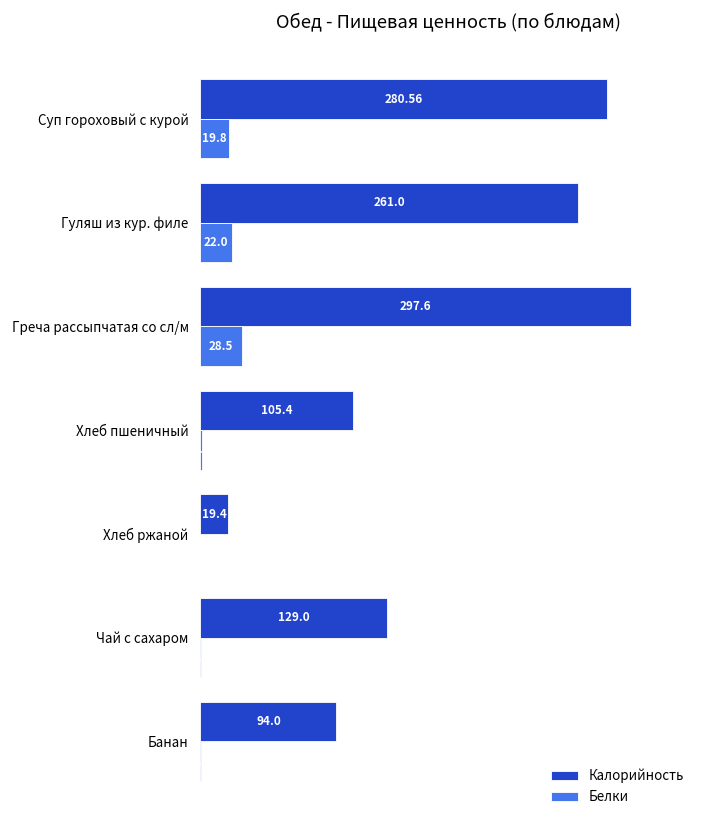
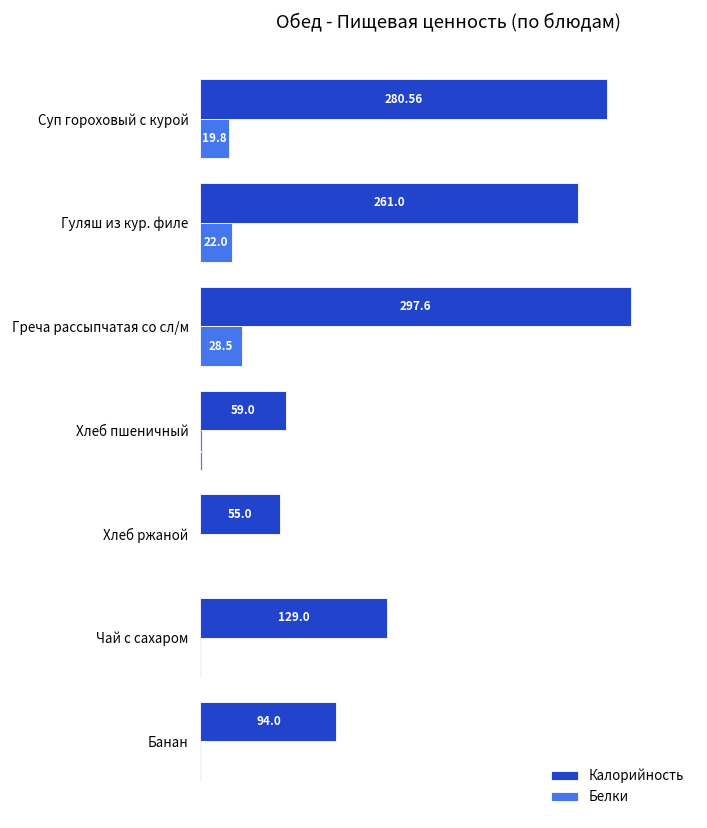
  {
    "Калорийность": {
      "Суп гороховый с курой": 280.56,
      "Гуляш из кур. филе": 261.0,
      "Греча рассыпчатая со сл/м": 297.6,
-     "Хлеб пшеничный": 105.4,
-     "Хлеб ржаной": 19.4,
+     "Хлеб пшеничный": 59.0,
+     "Хлеб ржаной": 55.0,
      "Чай с сахаром": 129.0,
      "Банан": 94.0
    },
    "Белки": {
      "Суп гороховый с курой": 19.8,
      "Гуляш из кур. филе": 22.0,
      "Греча рассыпчатая со сл/м": 28.5
    }
  }
